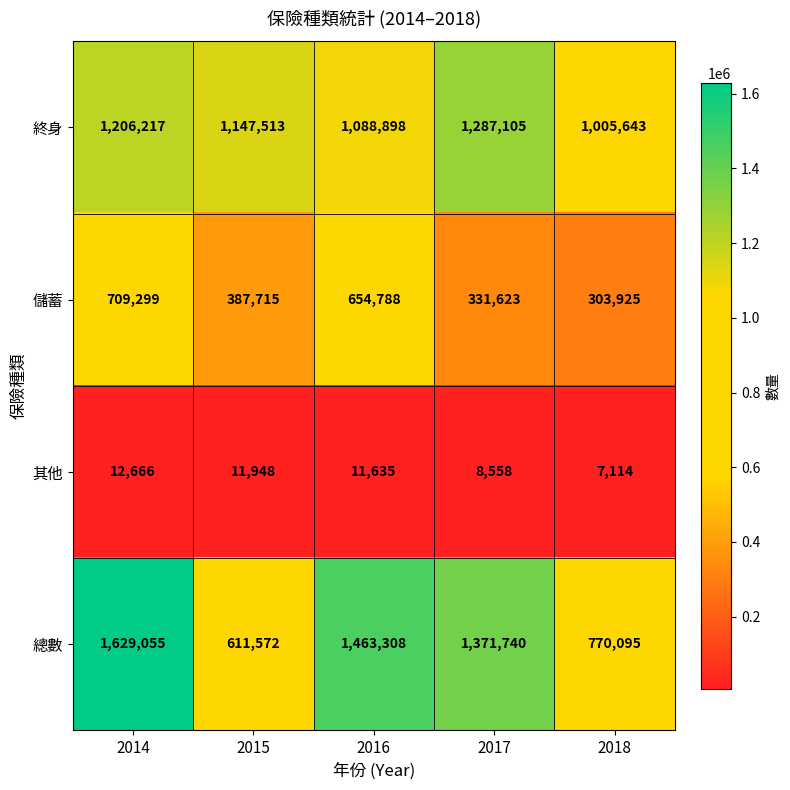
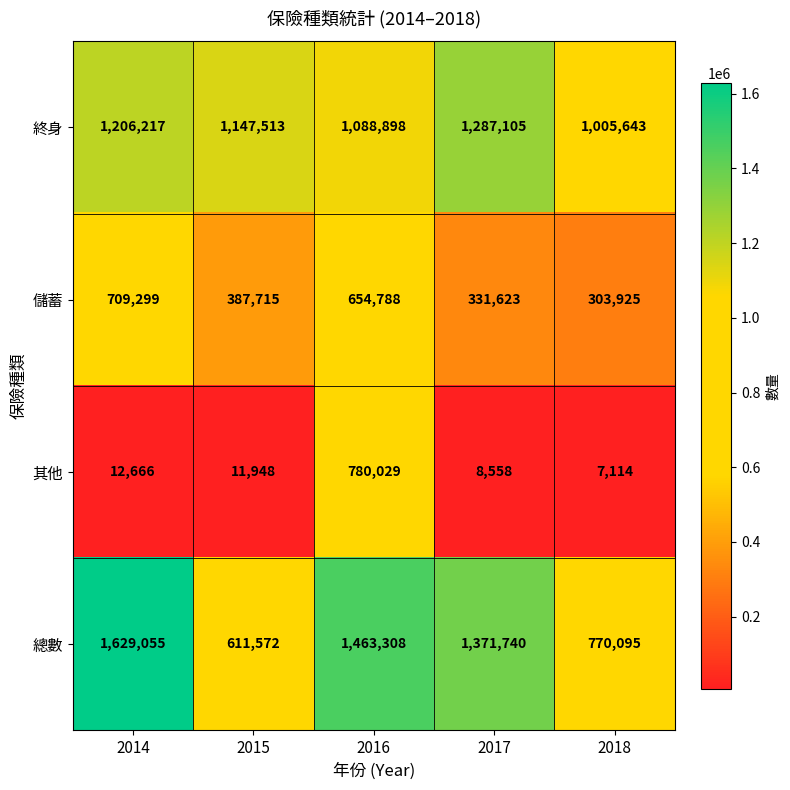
  {
    "終身": {
      "2014": "1,206,217",
      "2015": "1,147,513",
      "2016": "1,088,898",
      "2017": "1,287,105",
      "2018": "1,005,643"
    },
    "儲蓄": {
      "2014": "709,299",
      "2015": "387,715",
      "2016": "654,788",
      "2017": "331,623",
      "2018": "303,925"
    },
    "其他": {
      "2014": "12,666",
      "2015": "11,948",
-     "2016": "11,635",
+     "2016": "780,029",
      "2017": "8,558",
      "2018": "7,114"
    },
    "總數": {
      "2014": "1,629,055",
      "2015": "611,572",
      "2016": "1,463,308",
      "2017": "1,371,740",
      "2018": "770,095"
    }
  }
